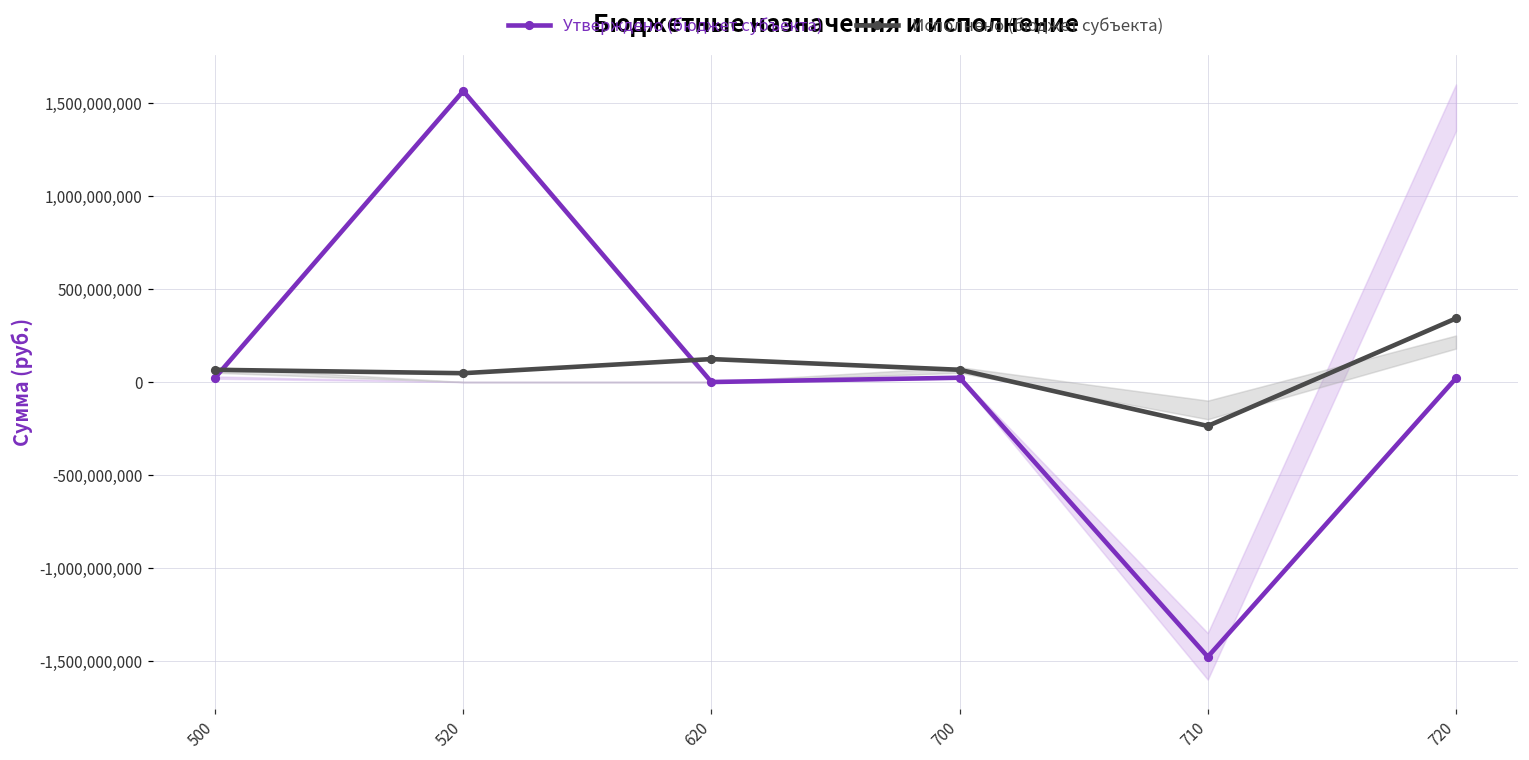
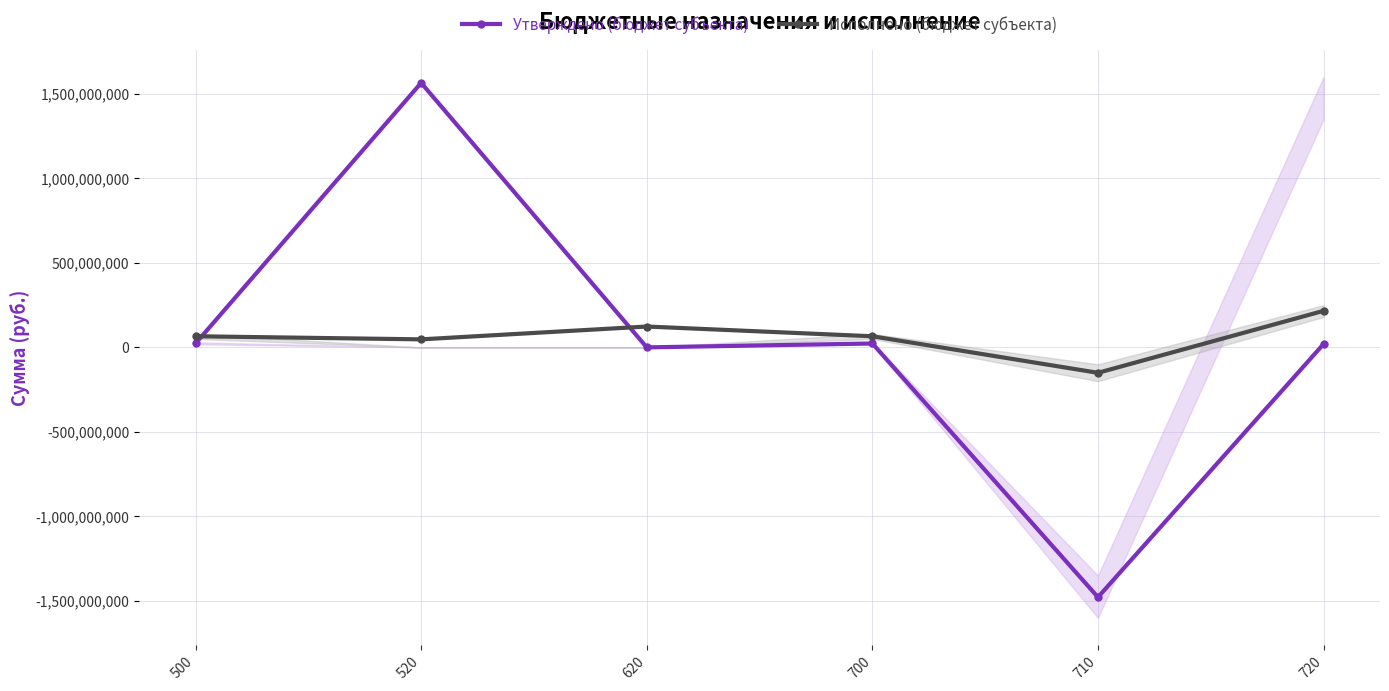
  {
    "Утверждено (бюджет субъекта)": {
      "520": "1,560,000,000",
      "710": "-1,480,000,000",
      "720": "20,000,000"
    },
    "Исполнено (бюджет субъекта)": {
      "520": "50,000,000",
      "620": "120,000,000",
-     "710": "-240,000,000",
-     "720": "340,000,000"
+     "710": "-150,000,000",
+     "720": "220,000,000"
    }
  }
